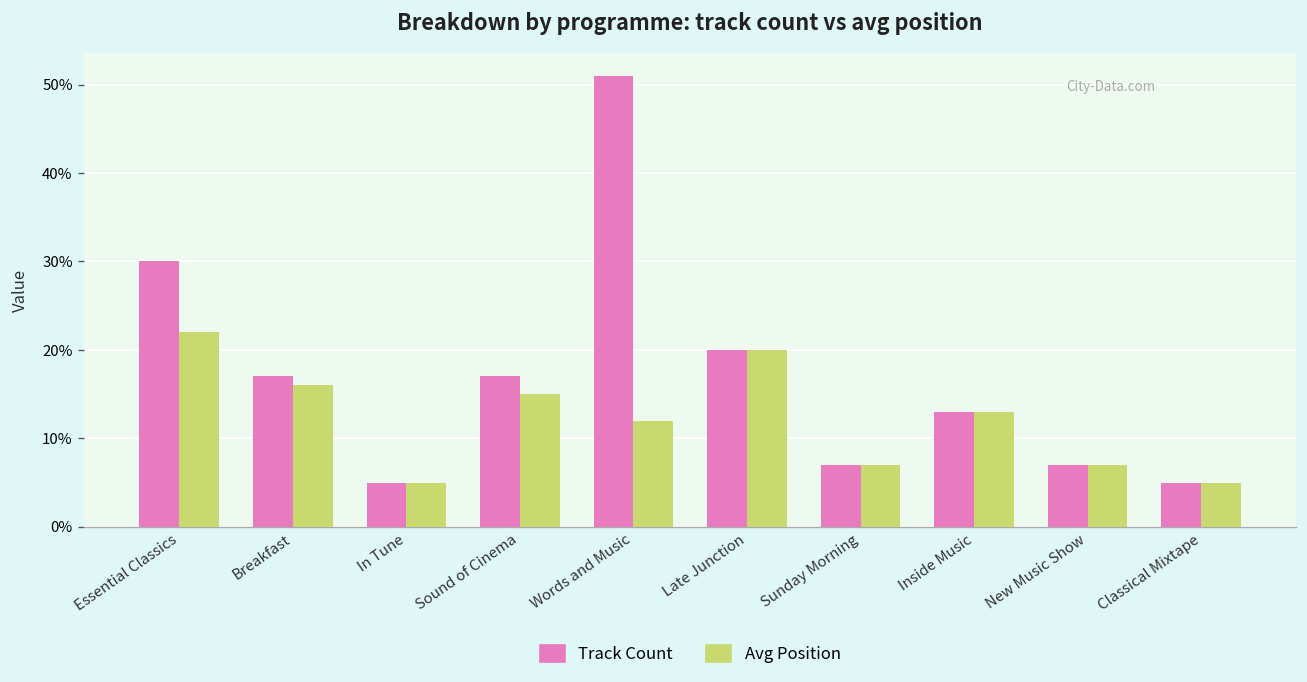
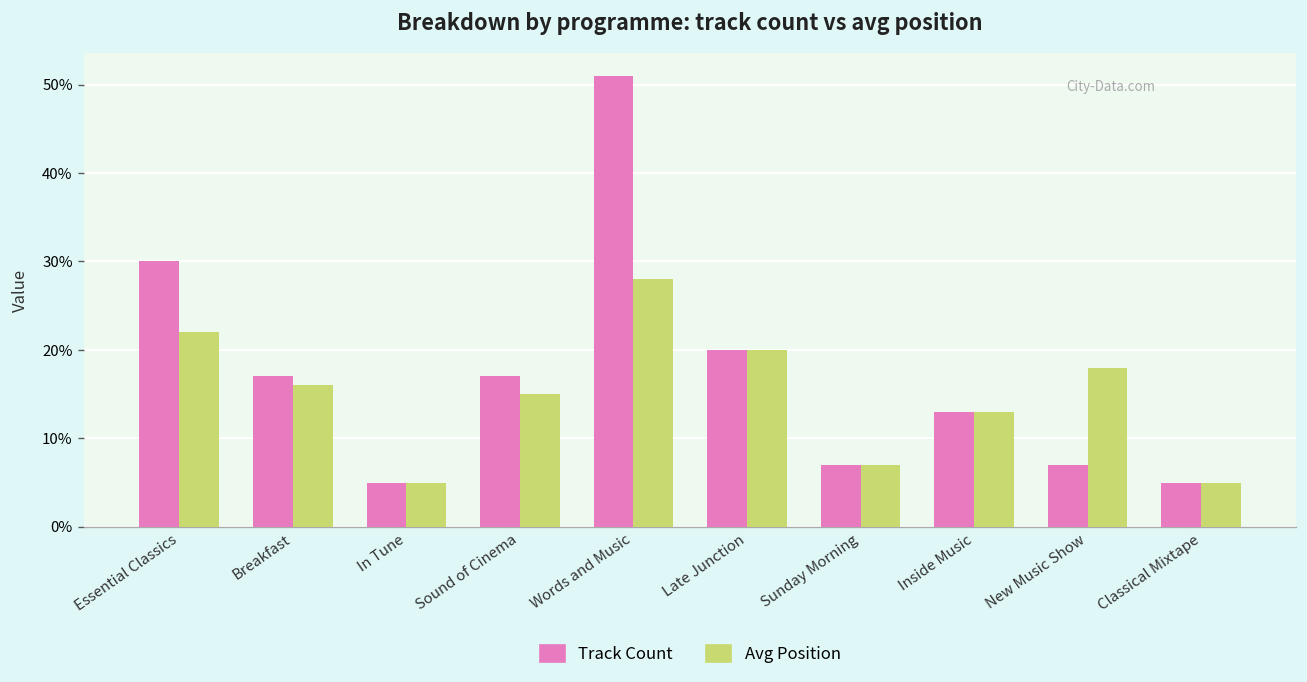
  {
    "Track Count": {
      "Essential Classics": "30%",
      "Breakfast": "17%",
      "In Tune": "5%",
      "Sound of Cinema": "17%",
      "Words and Music": "51%",
      "Late Junction": "20%",
      "Sunday Morning": "7%",
      "Inside Music": "13%",
      "New Music Show": "7%",
      "Classical Mixtape": "5%"
    },
    "Avg Position": {
      "Essential Classics": "22%",
      "Breakfast": "16%",
      "In Tune": "5%",
      "Sound of Cinema": "15%",
-     "Words and Music": "12%",
+     "Words and Music": "28%",
      "Late Junction": "20%",
      "Sunday Morning": "7%",
      "Inside Music": "13%",
-     "New Music Show": "7%",
+     "New Music Show": "18%",
      "Classical Mixtape": "5%"
    }
  }
